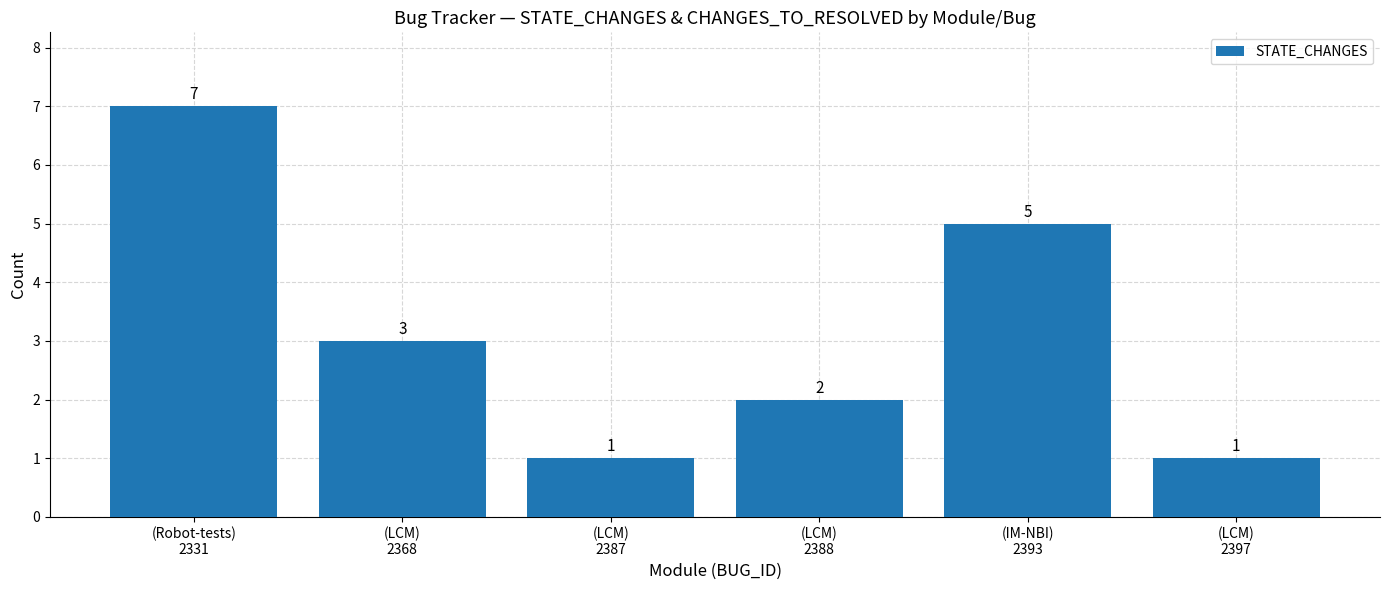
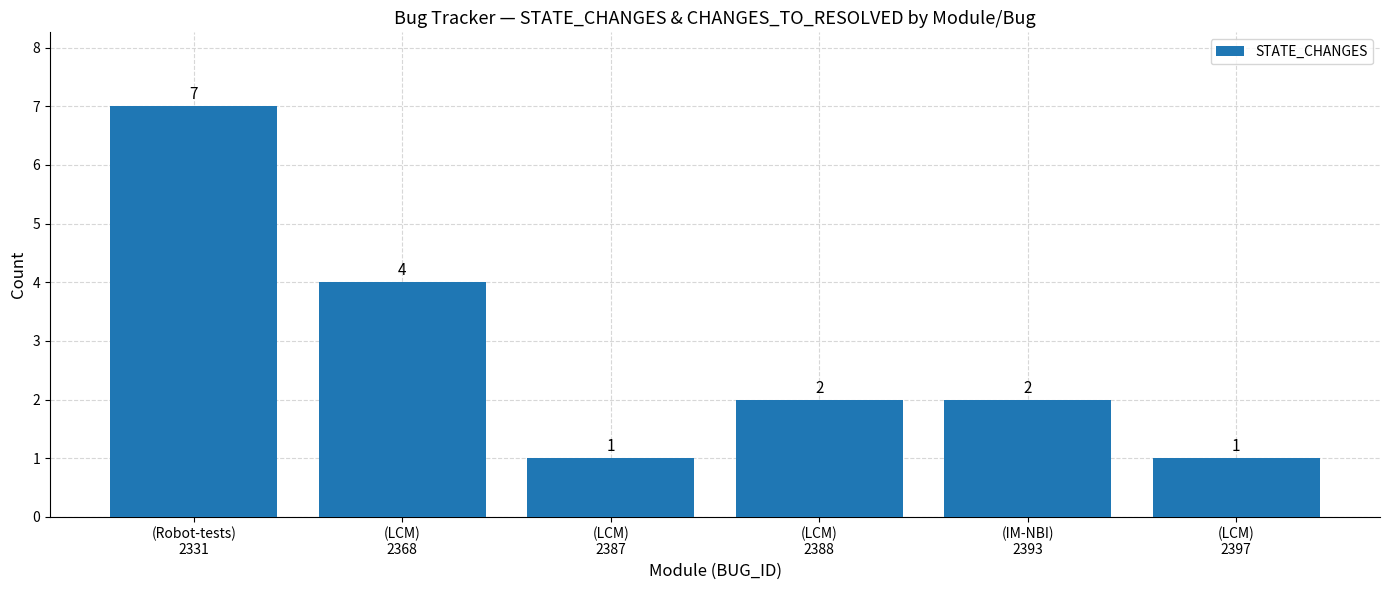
  {
    "(Robot-tests) 2331": 7,
-   "(LCM) 2368": 3,
+   "(LCM) 2368": 4,
    "(LCM) 2387": 1,
    "(LCM) 2388": 2,
-   "(IM-NBI) 2393": 5,
+   "(IM-NBI) 2393": 2,
    "(LCM) 2397": 1
  }
